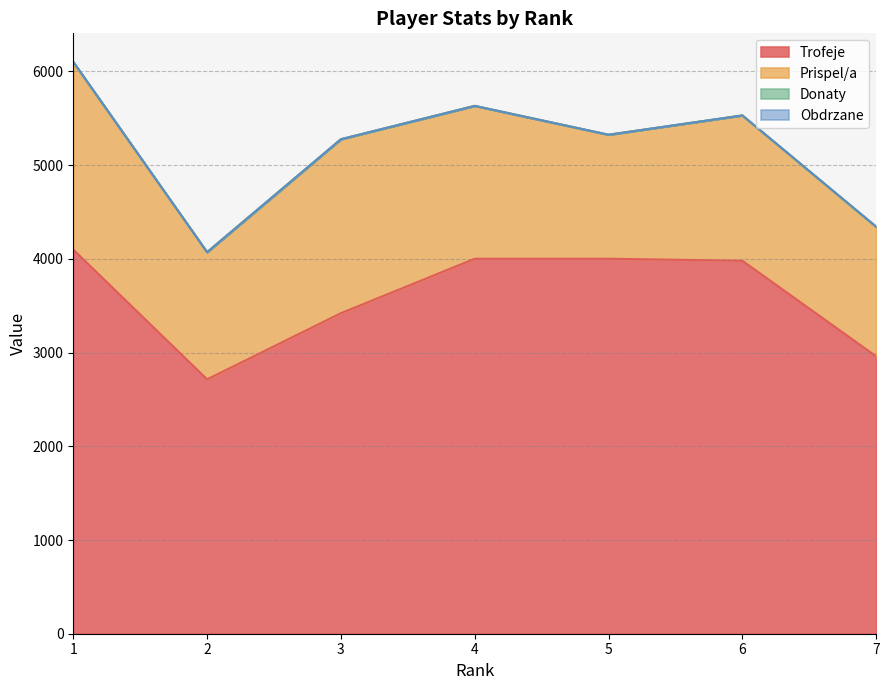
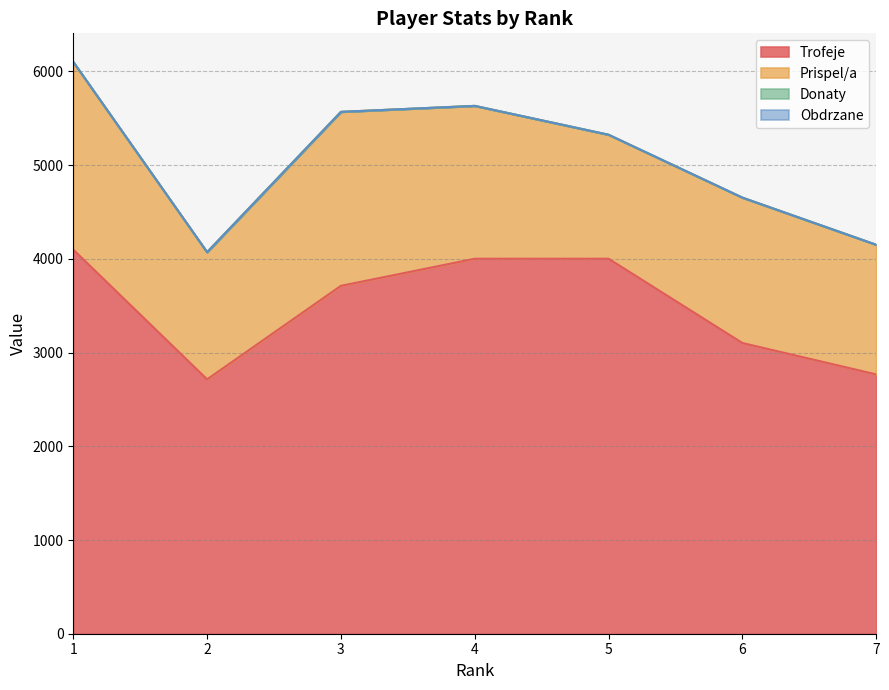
  {
    "Trofeje": {
      "1": 4100,
      "2": 2700,
-     "3": 3400,
+     "3": 3700,
      "4": 4000,
      "5": 4000,
-     "6": 4000,
-     "7": 3000
+     "6": 3100,
+     "7": 2800
    }
  }
